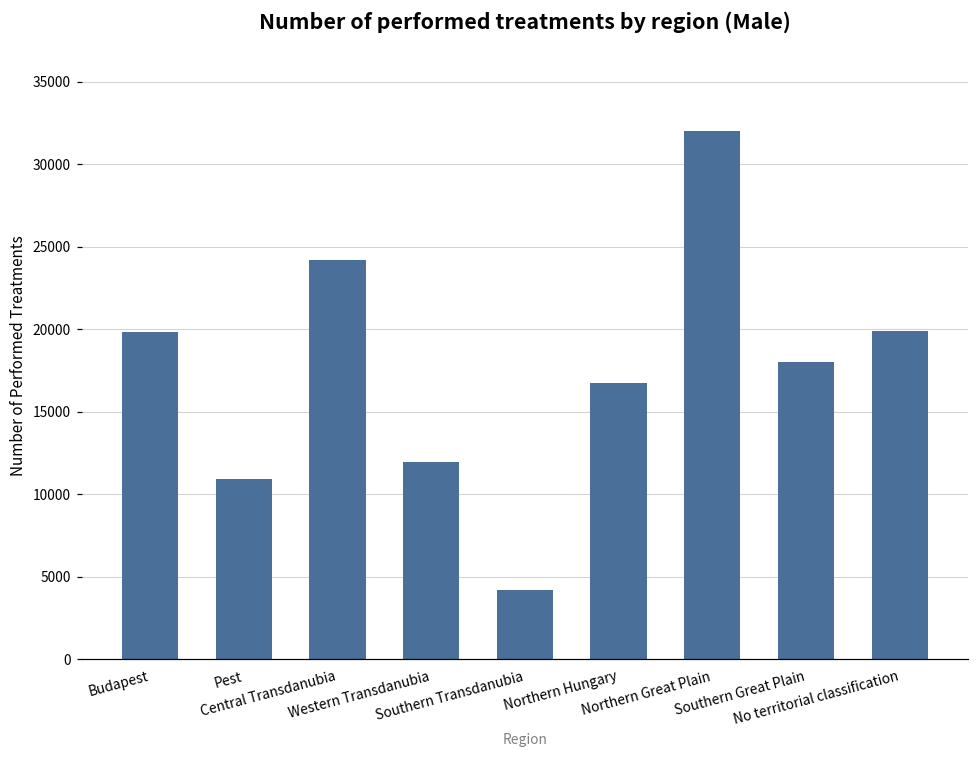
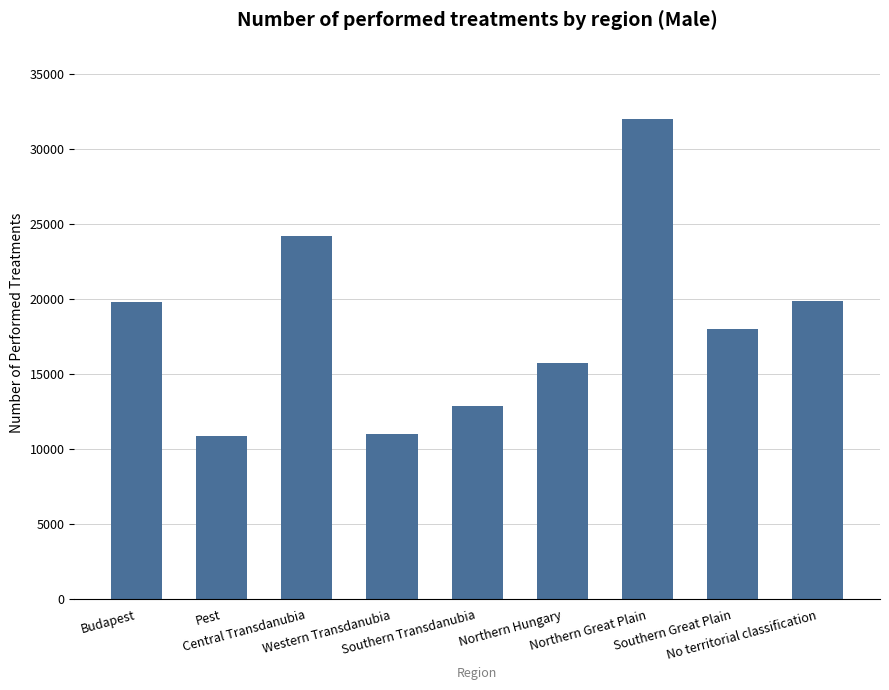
  {
    "Budapest": 19800,
    "Pest": 10900,
    "Central Transdanubia": 24200,
-   "Western Transdanubia": 11900,
-   "Southern Transdanubia": 4200,
-   "Northern Hungary": 16700,
+   "Western Transdanubia": 11000,
+   "Southern Transdanubia": 12900,
+   "Northern Hungary": 15700,
    "Northern Great Plain": 32000,
    "Southern Great Plain": 18000,
    "No territorial classification": 19900
  }
